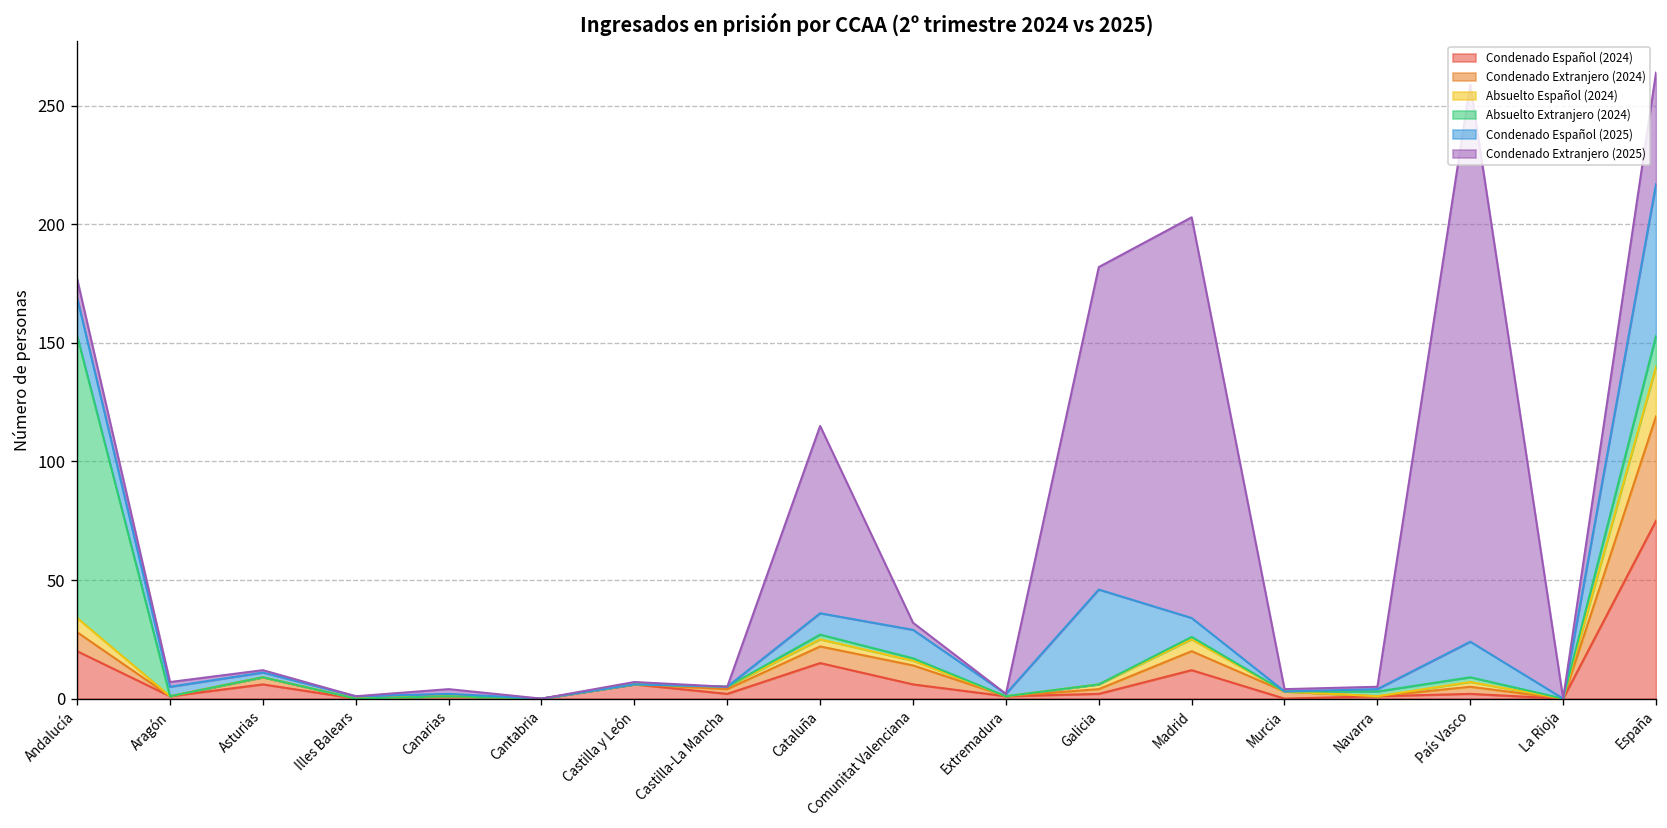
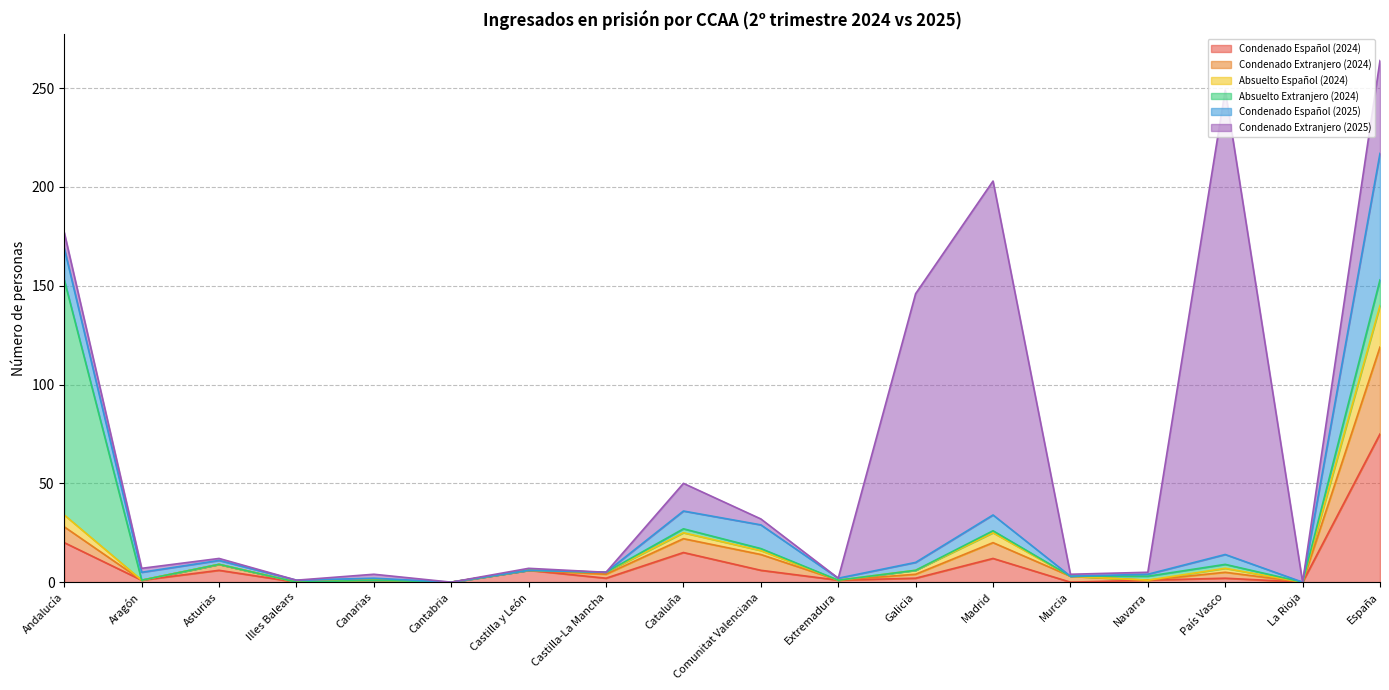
  {
    "Absuelto Español (2024)": {
      "Andalucía": 6,
      "Cataluña": 3,
      "País Vasco": 2,
      "España": 21
    },
    "Absuelto Extranjero (2024)": {
      "Andalucía": 119,
      "Cataluña": 2,
      "País Vasco": 2,
      "España": 13
    },
    "Condenado Español (2025)": {
      "Andalucía": 16,
      "Aragón": 4,
      "Cataluña": 9,
      "Comunitat Valenciana": 12,
-     "Galicia": 40,
+     "Galicia": 4,
      "Madrid": 8,
-     "País Vasco": 15,
+     "País Vasco": 5,
      "España": 64
    },
    "Condenado Extranjero (2025)": {
      "Andalucía": 8,
      "Aragón": 2,
      "Canarias": 2,
-     "Cataluña": 79,
+     "Cataluña": 14,
      "Comunitat Valenciana": 3,
      "Galicia": 136,
      "Madrid": 169,
      "España": 47
    }
  }
